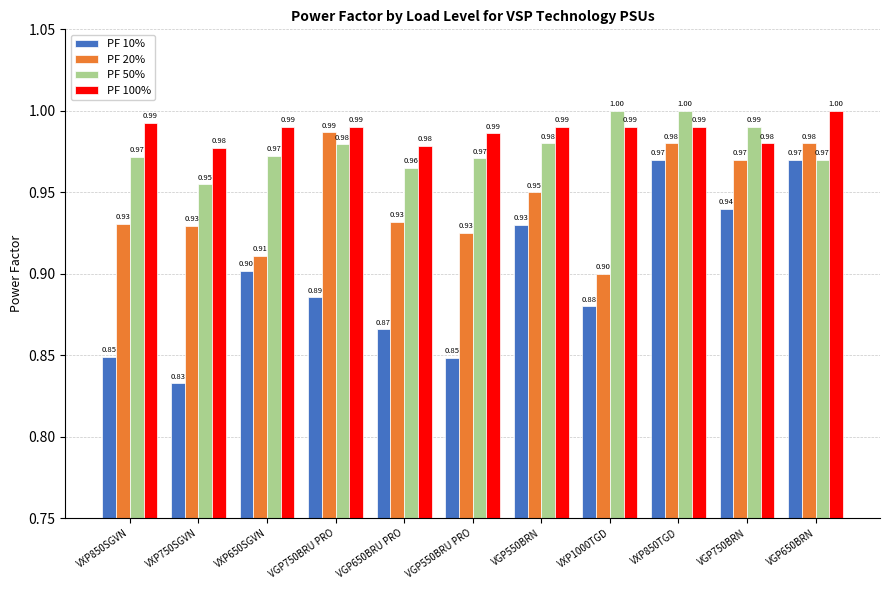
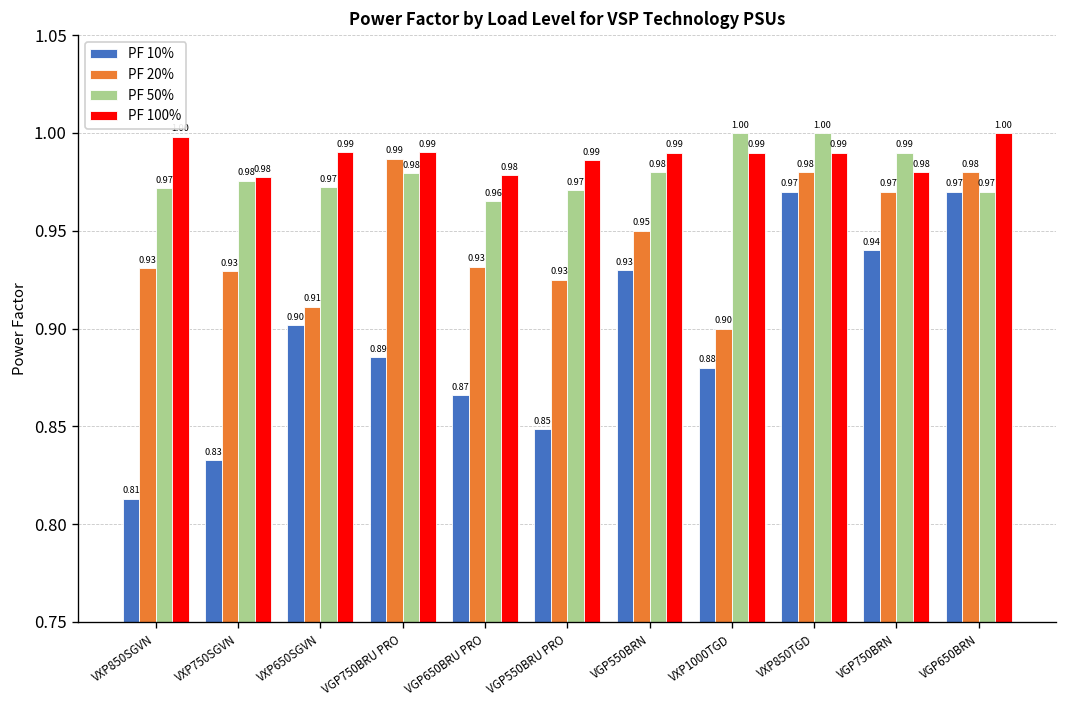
  {
    "PF 10%": {
-     "VXP850SGVN": 0.85,
+     "VXP850SGVN": 0.81,
      "VXP750SGVN": 0.83,
      "VXP650SGVN": 0.90,
      "VGP750BRU PRO": 0.89,
      "VGP650BRU PRO": 0.87,
      "VGP550BRU PRO": 0.85,
      "VGP550BRN": 0.93,
      "VXP1000TGD": 0.88,
      "VXP850TGD": 0.97,
      "VGP750BRN": 0.94,
      "VGP650BRN": 0.97
    },
    "PF 20%": {
      "VXP850SGVN": 0.93,
      "VXP750SGVN": 0.93,
      "VXP650SGVN": 0.91,
      "VGP750BRU PRO": 0.99,
      "VGP650BRU PRO": 0.93,
      "VGP550BRU PRO": 0.93,
      "VGP550BRN": 0.95,
      "VXP1000TGD": 0.90,
      "VXP850TGD": 0.98,
      "VGP750BRN": 0.97,
      "VGP650BRN": 0.98
    },
    "PF 50%": {
      "VXP850SGVN": 0.97,
-     "VXP750SGVN": 0.95,
+     "VXP750SGVN": 0.98,
      "VXP650SGVN": 0.97,
      "VGP750BRU PRO": 0.98,
      "VGP650BRU PRO": 0.96,
      "VGP550BRU PRO": 0.97,
      "VGP550BRN": 0.98,
      "VXP1000TGD": 1.00,
      "VXP850TGD": 1.00,
      "VGP750BRN": 0.99,
      "VGP650BRN": 0.97
    },
    "PF 100%": {
-     "VXP850SGVN": 0.99,
+     "VXP850SGVN": 1.00,
      "VXP750SGVN": 0.98,
      "VXP650SGVN": 0.99,
      "VGP750BRU PRO": 0.99,
      "VGP650BRU PRO": 0.98,
      "VGP550BRU PRO": 0.99,
      "VGP550BRN": 0.99,
      "VXP1000TGD": 0.99,
      "VXP850TGD": 0.99,
      "VGP750BRN": 0.98,
      "VGP650BRN": 1.00
    }
  }
